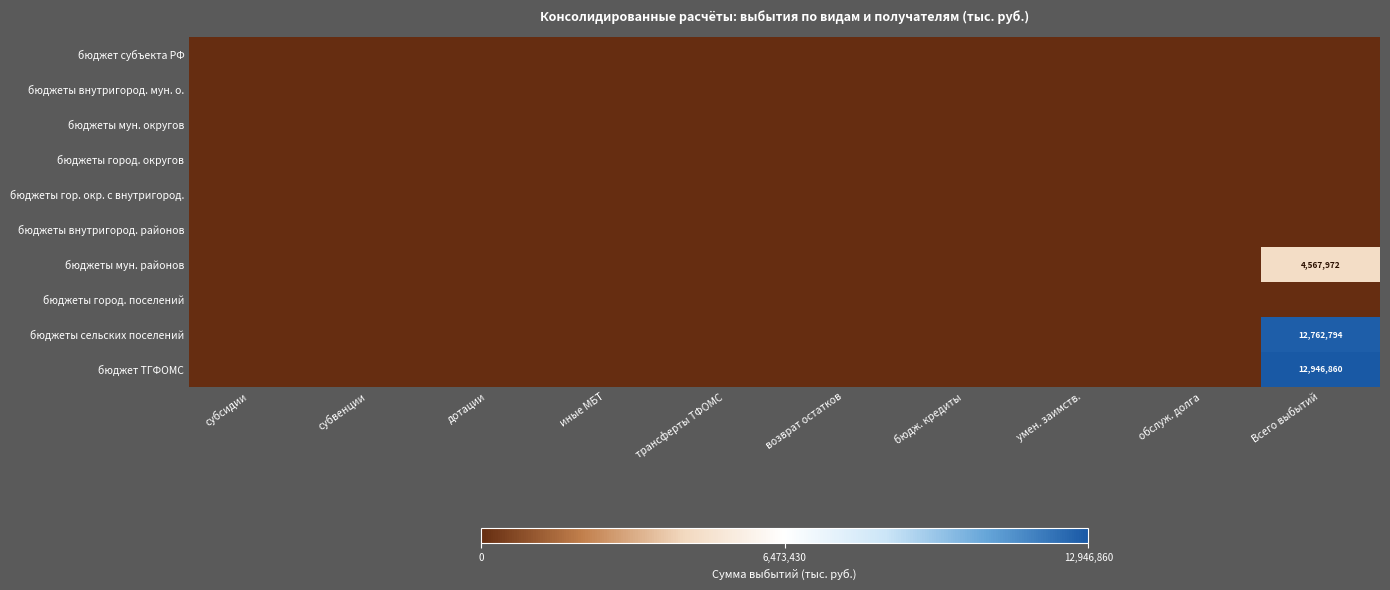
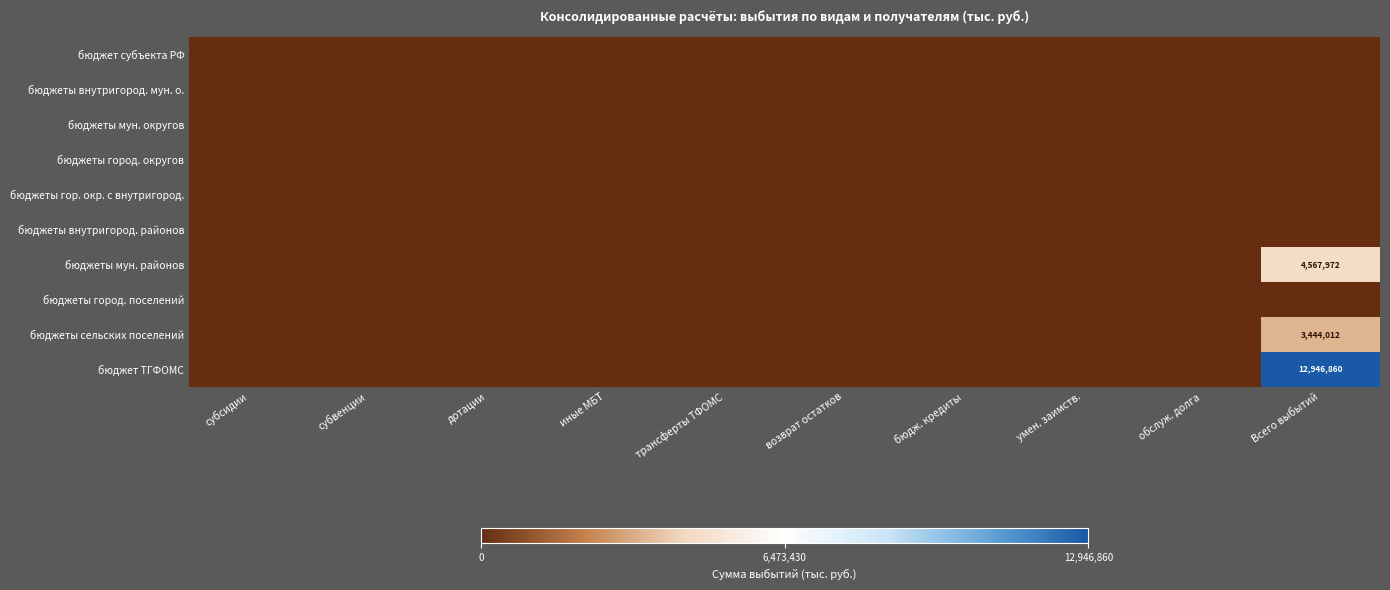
  {
    "бюджеты мун. районов": {
      "Всего выбытий": "4,567,972"
    },
    "бюджеты сельских поселений": {
-     "Всего выбытий": "12,762,794"
+     "Всего выбытий": "3,444,012"
    },
    "бюджет ТГФОМС": {
      "Всего выбытий": "12,946,860"
    }
  }
